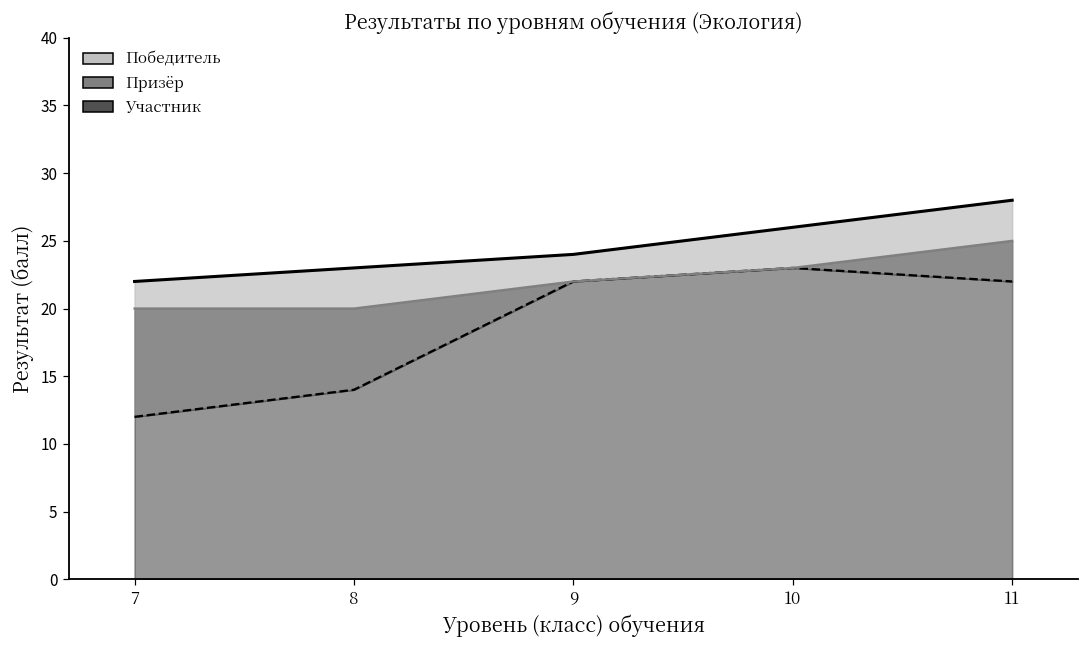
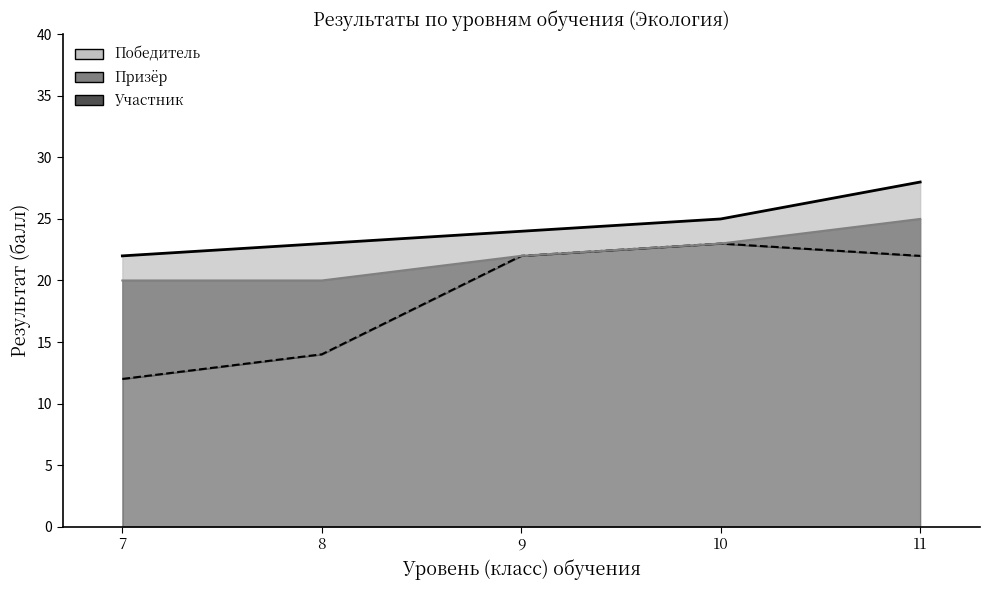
  {
    "Победитель": {
      "7": 22,
      "8": 23,
      "9": 24,
-     "10": 26,
+     "10": 25,
      "11": 28
    }
  }
